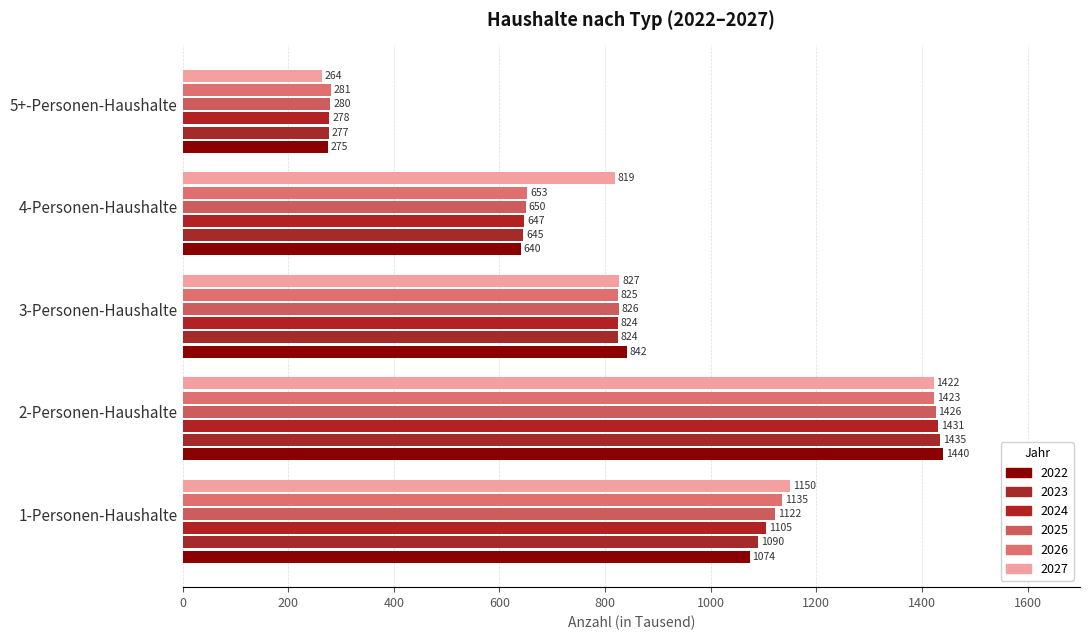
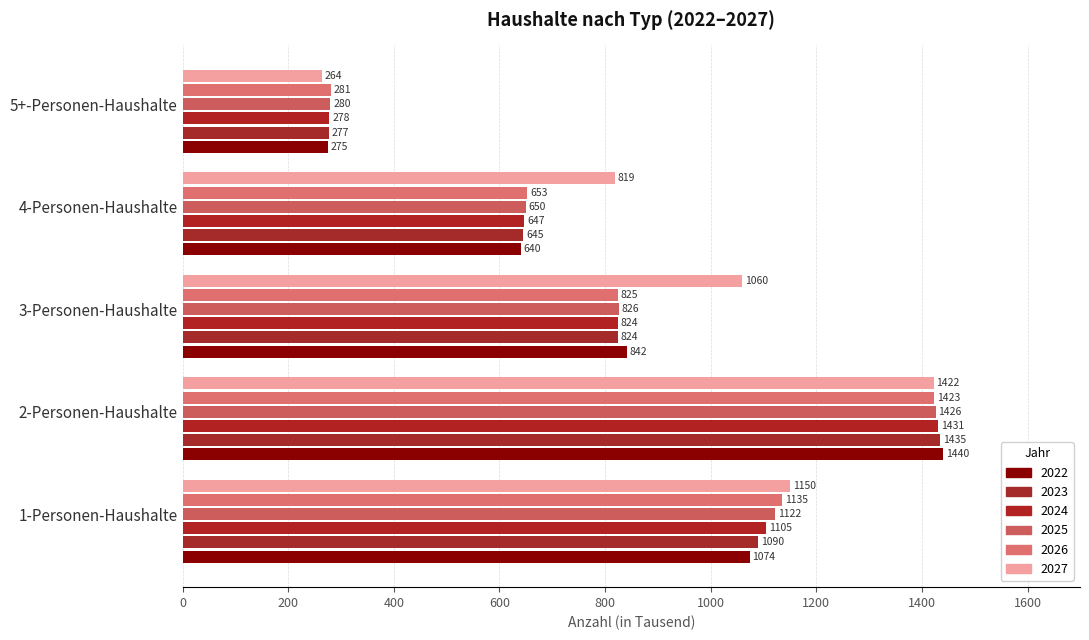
  {
    "2022": {
      "5+-Personen-Haushalte": 275,
      "4-Personen-Haushalte": 640,
      "3-Personen-Haushalte": 842,
      "2-Personen-Haushalte": 1440,
      "1-Personen-Haushalte": 1074
    },
    "2027": {
      "5+-Personen-Haushalte": 264,
      "4-Personen-Haushalte": 819,
-     "3-Personen-Haushalte": 827,
+     "3-Personen-Haushalte": 1060,
      "2-Personen-Haushalte": 1422,
      "1-Personen-Haushalte": 1150
    }
  }
